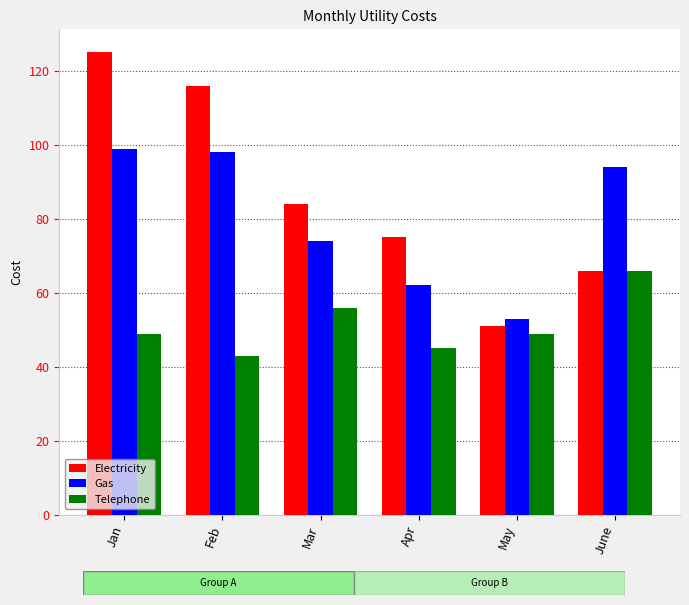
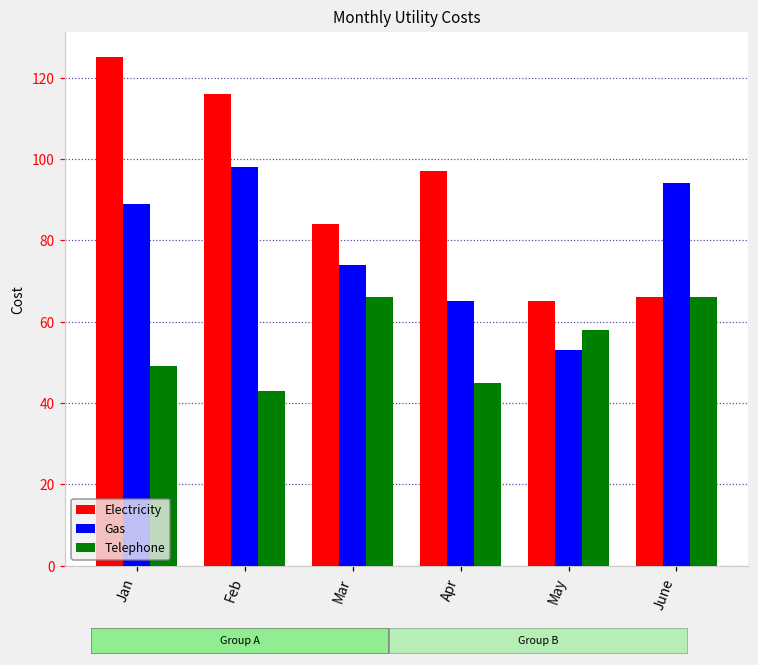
  {
    "Electricity": {
      "Jan": 125,
      "Feb": 116,
      "Mar": 84,
-     "Apr": 75,
-     "May": 51,
+     "Apr": 97,
+     "May": 65,
      "June": 66
    },
    "Gas": {
-     "Jan": 99,
+     "Jan": 89,
      "Feb": 98,
      "Mar": 74,
-     "Apr": 62,
+     "Apr": 65,
      "May": 53,
      "June": 94
    },
    "Telephone": {
      "Jan": 49,
      "Feb": 43,
-     "Mar": 56,
+     "Mar": 66,
      "Apr": 45,
-     "May": 49,
+     "May": 58,
      "June": 66
    }
  }
